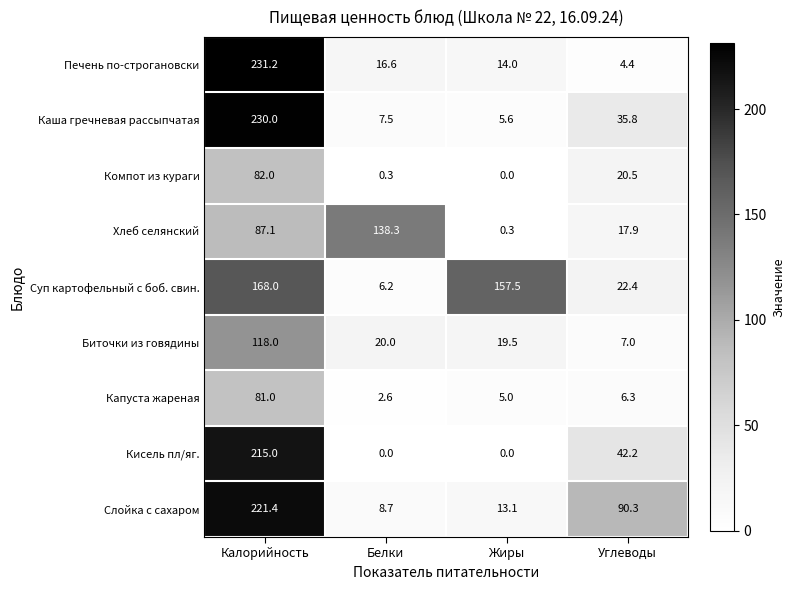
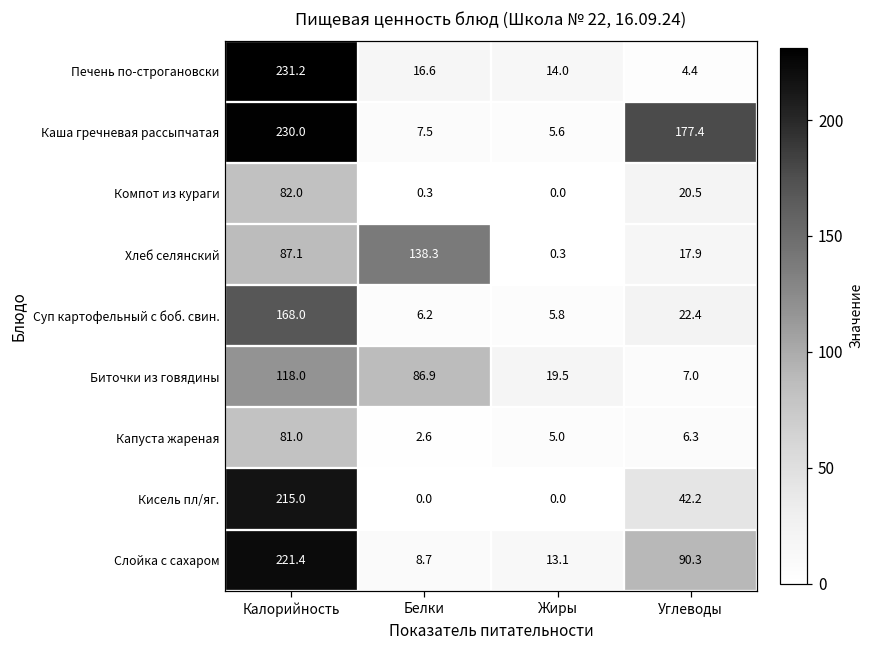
  {
    "Печень по-строгановски": {
      "Калорийность": 231.2,
      "Белки": 16.6,
      "Жиры": 14.0,
      "Углеводы": 4.4
    },
    "Каша гречневая рассыпчатая": {
      "Калорийность": 230.0,
      "Белки": 7.5,
      "Жиры": 5.6,
-     "Углеводы": 35.8
+     "Углеводы": 177.4
    },
    "Компот из кураги": {
      "Калорийность": 82.0,
      "Белки": 0.3,
      "Жиры": 0.0,
      "Углеводы": 20.5
    },
    "Хлеб селянский": {
      "Калорийность": 87.1,
      "Белки": 138.3,
      "Жиры": 0.3,
      "Углеводы": 17.9
    },
    "Суп картофельный с боб. свин.": {
      "Калорийность": 168.0,
      "Белки": 6.2,
-     "Жиры": 157.5,
+     "Жиры": 5.8,
      "Углеводы": 22.4
    },
    "Биточки из говядины": {
      "Калорийность": 118.0,
-     "Белки": 20.0,
+     "Белки": 86.9,
      "Жиры": 19.5,
      "Углеводы": 7.0
    },
    "Капуста жареная": {
      "Калорийность": 81.0,
      "Белки": 2.6,
      "Жиры": 5.0,
      "Углеводы": 6.3
    },
    "Кисель пл/яг.": {
      "Калорийность": 215.0,
      "Белки": 0.0,
      "Жиры": 0.0,
      "Углеводы": 42.2
    },
    "Слойка с сахаром": {
      "Калорийность": 221.4,
      "Белки": 8.7,
      "Жиры": 13.1,
      "Углеводы": 90.3
    }
  }
